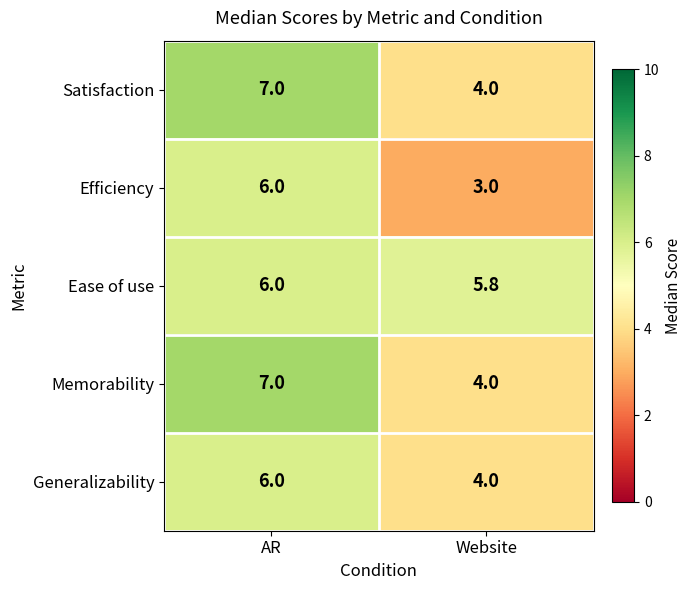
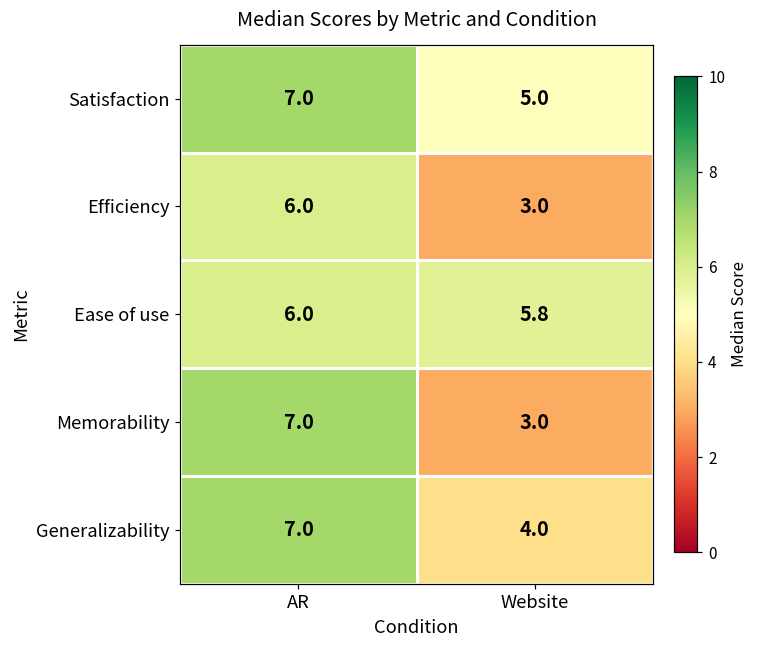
  {
    "Satisfaction": {
      "AR": 7.0,
-     "Website": 4.0
+     "Website": 5.0
    },
    "Efficiency": {
      "AR": 6.0,
      "Website": 3.0
    },
    "Ease of use": {
      "AR": 6.0,
      "Website": 5.8
    },
    "Memorability": {
      "AR": 7.0,
-     "Website": 4.0
+     "Website": 3.0
    },
    "Generalizability": {
-     "AR": 6.0,
+     "AR": 7.0,
      "Website": 4.0
    }
  }
